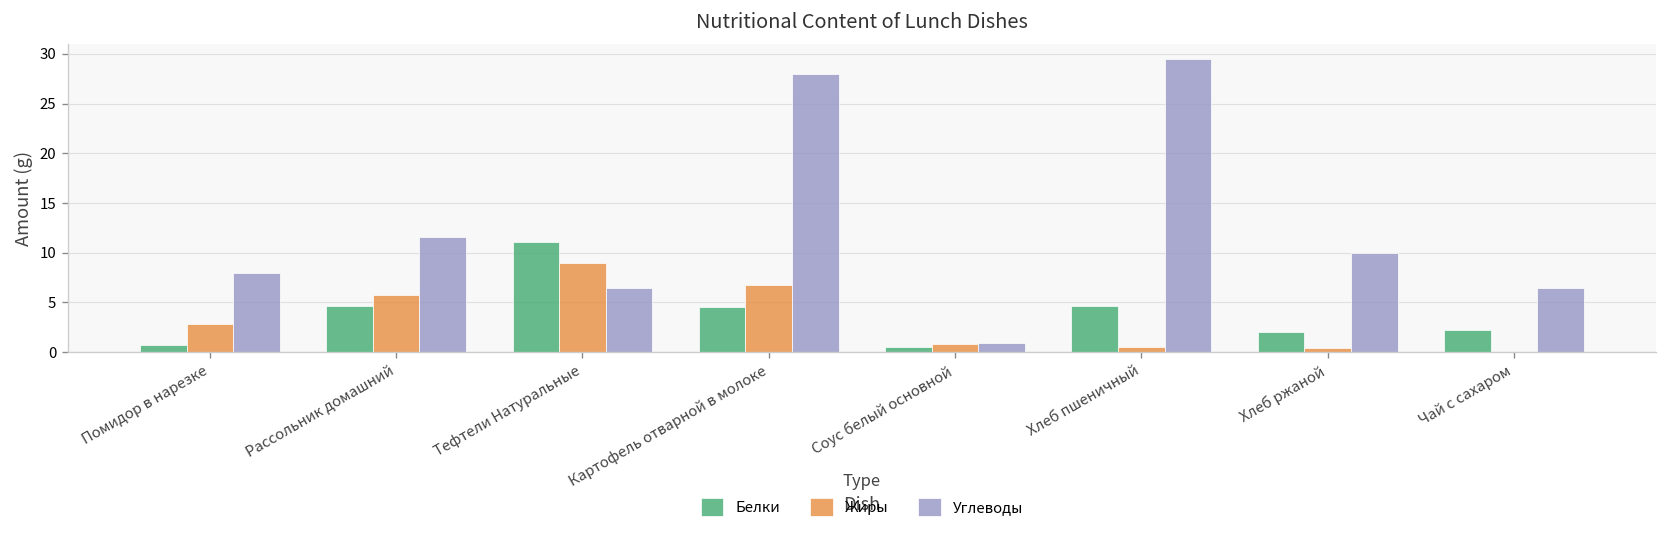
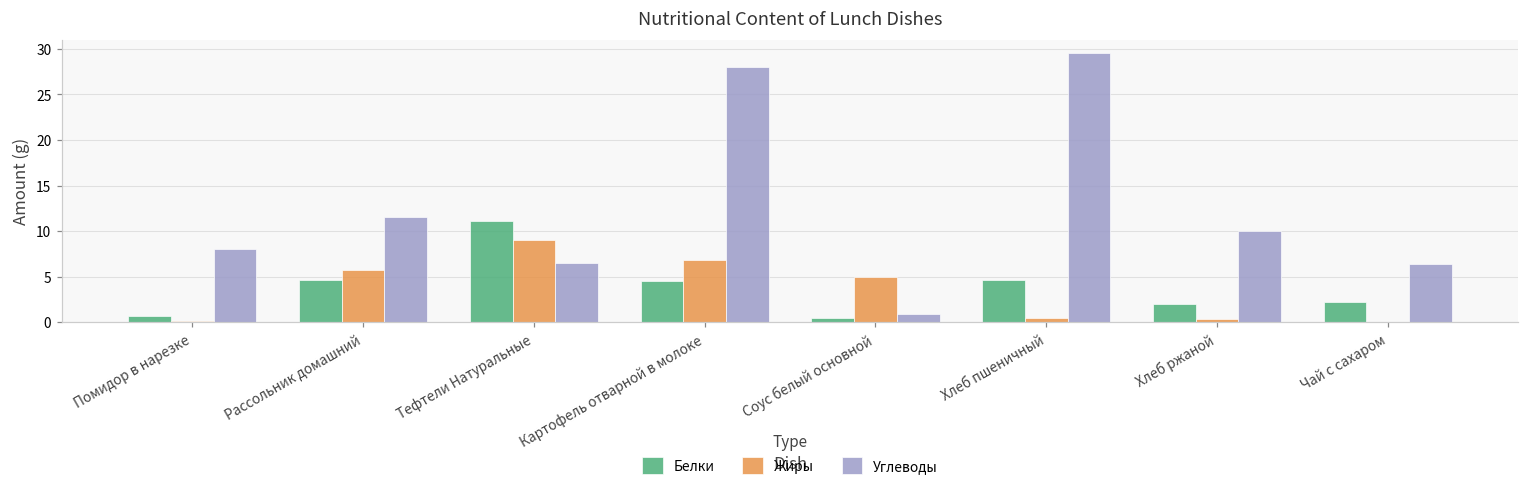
  {
    "Белки": {
      "Помидор в нарезке": 1,
      "Рассольник домашний": 5,
      "Тефтели Натуральные": 11,
      "Картофель отварной в молоке": 5,
      "Соус белый основной": 1,
      "Хлеб пшеничный": 5,
      "Хлеб ржаной": 2,
      "Чай с сахаром": 2
    },
    "Жиры": {
-     "Помидор в нарезке": 3,
+     "Помидор в нарезке": 0,
      "Рассольник домашний": 6,
      "Тефтели Натуральные": 9,
      "Картофель отварной в молоке": 7,
-     "Соус белый основной": 1,
+     "Соус белый основной": 5,
      "Хлеб пшеничный": 1,
      "Хлеб ржаной": 0,
      "Чай с сахаром": 0
    },
    "Углеводы": {
      "Помидор в нарезке": 8,
      "Рассольник домашний": 12,
      "Тефтели Натуральные": 7,
      "Картофель отварной в молоке": 28,
      "Соус белый основной": 1,
      "Хлеб пшеничный": 30,
      "Хлеб ржаной": 10,
      "Чай с сахаром": 6
    }
  }
